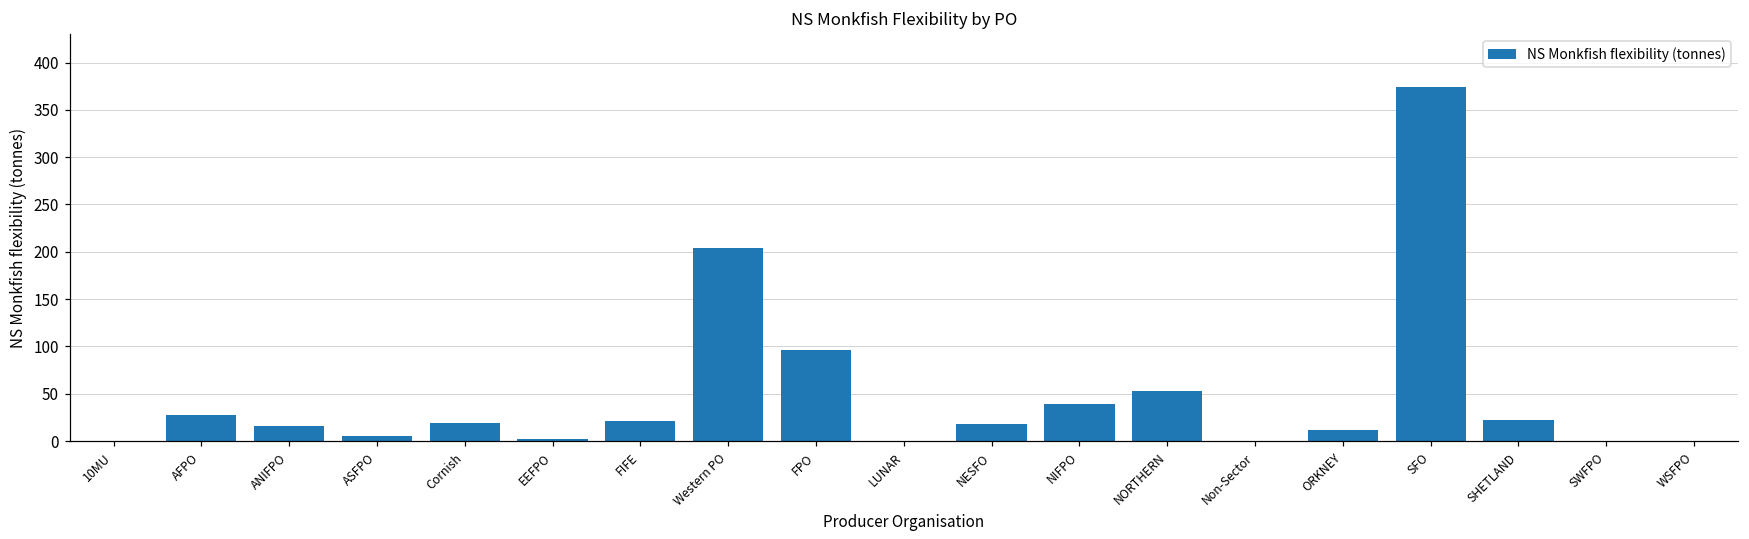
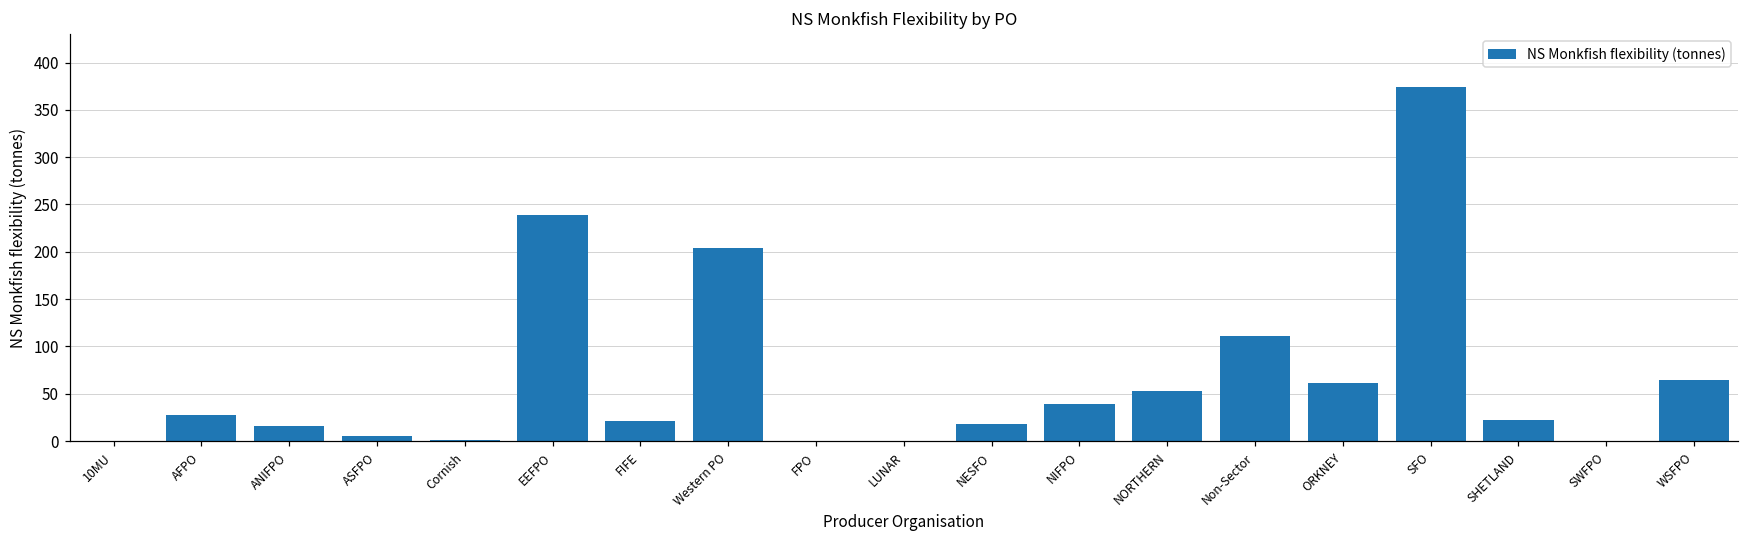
  {
    "10MU": 0,
    "AFPO": 30,
    "ANIFPO": 20,
    "ASFPO": 10,
-   "Cornish": 20,
-   "EEFPO": 0,
+   "Cornish": 0,
+   "EEFPO": 240,
    "FIFE": 20,
    "Western PO": 200,
-   "FPO": 100,
+   "FPO": 0,
    "NESFO": 20,
    "NIFPO": 40,
    "NORTHERN": 50,
-   "Non-Sector": 0,
-   "ORKNEY": 10,
+   "Non-Sector": 110,
+   "ORKNEY": 60,
    "SFO": 370,
    "SHETLAND": 20,
-   "WSFPO": 0
+   "WSFPO": 60
  }
